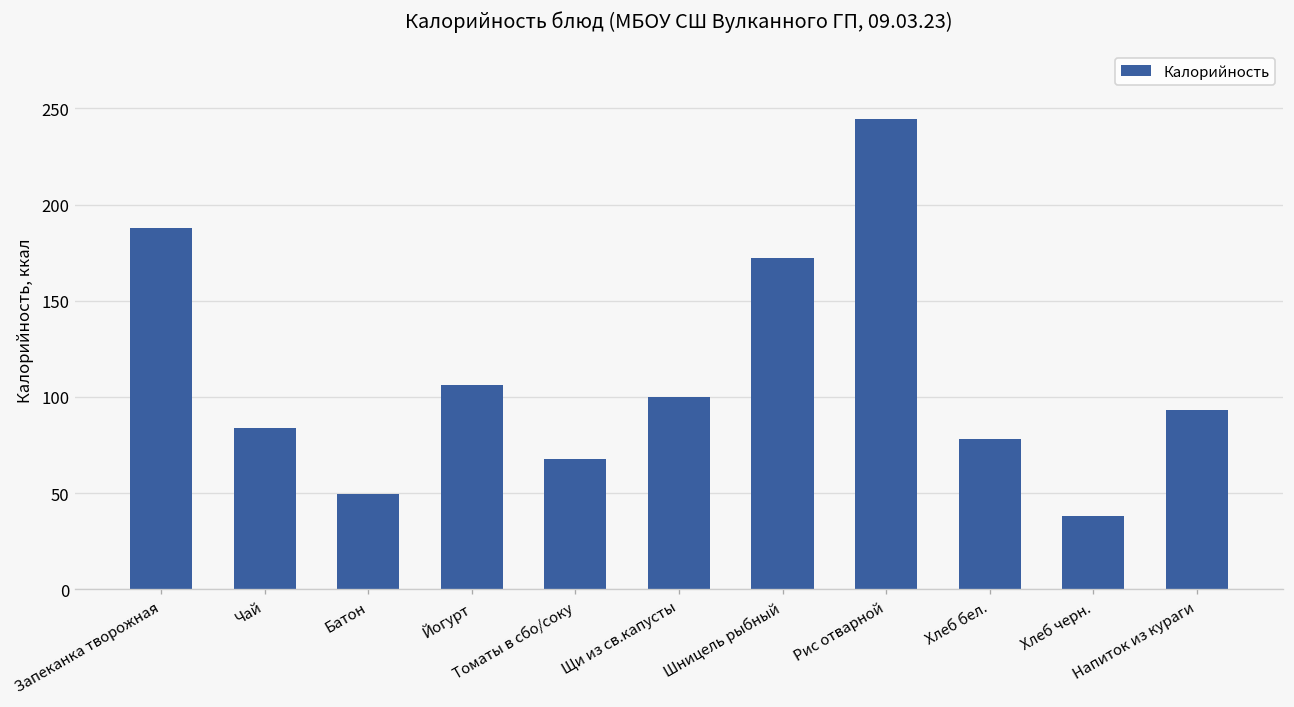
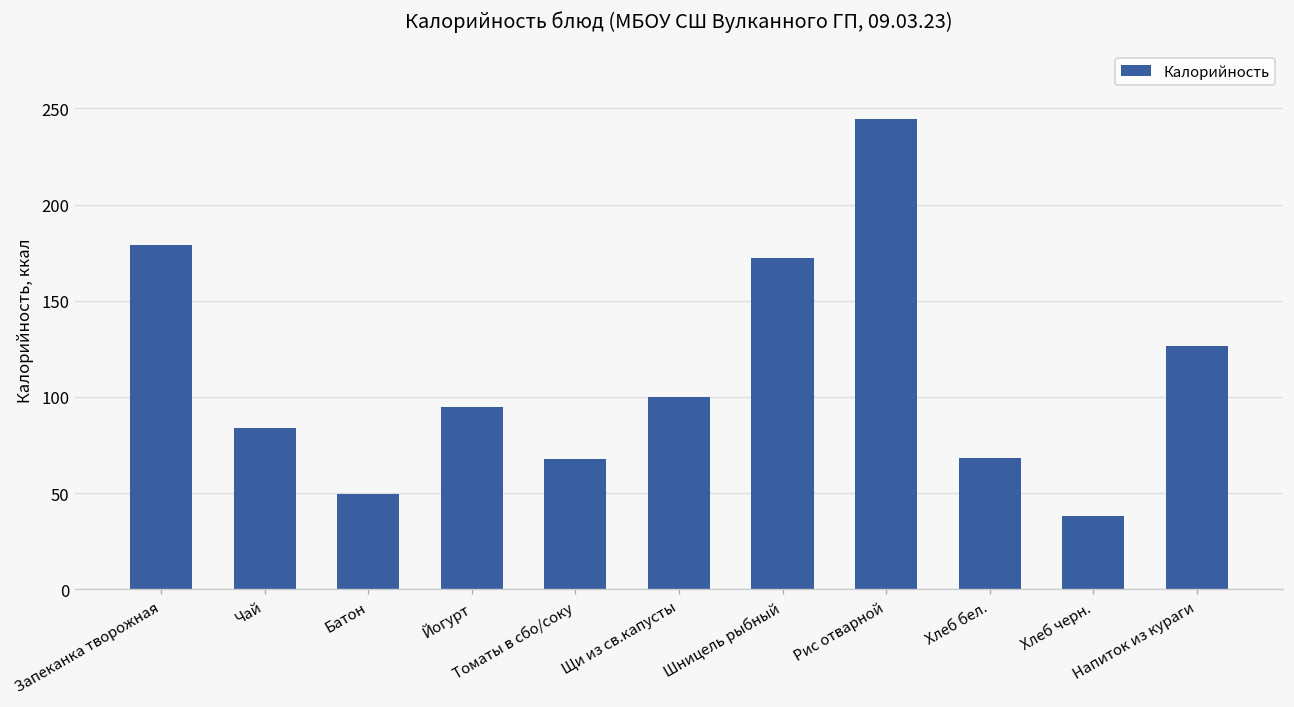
  {
-   "Запеканка творожная": 188,
+   "Запеканка творожная": 179,
    "Чай": 84,
    "Батон": 49,
-   "Йогурт": 106,
+   "Йогурт": 95,
    "Томаты в сбо/соку": 68,
    "Щи из св.капусты": 100,
    "Шницель рыбный": 172,
    "Рис отварной": 245,
-   "Хлеб бел.": 78,
+   "Хлеб бел.": 68,
    "Хлеб черн.": 38,
-   "Напиток из кураги": 93
+   "Напиток из кураги": 127
  }
